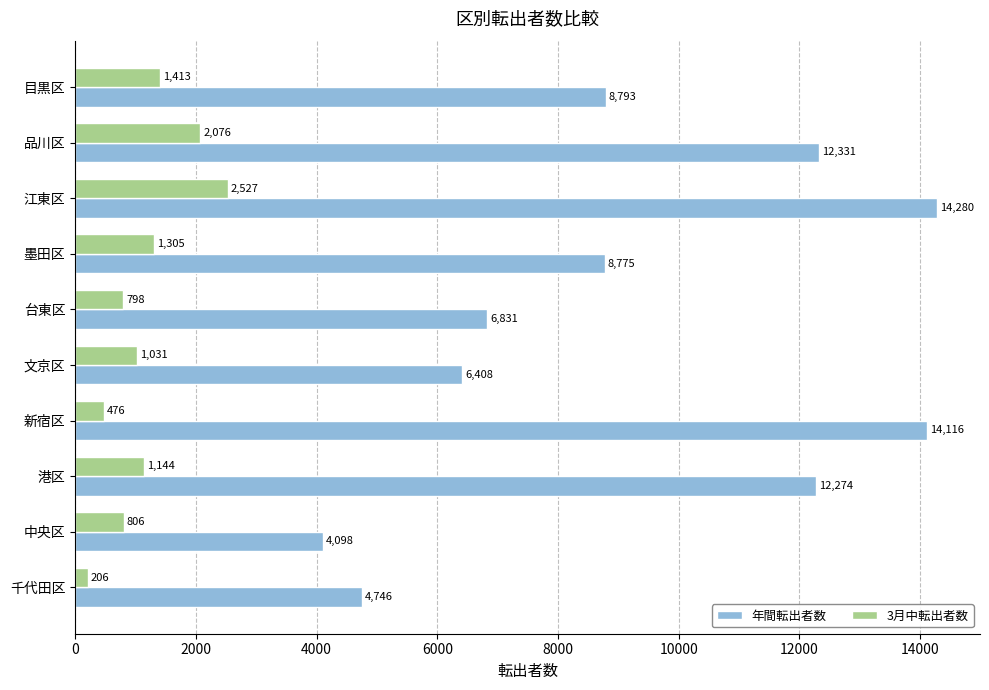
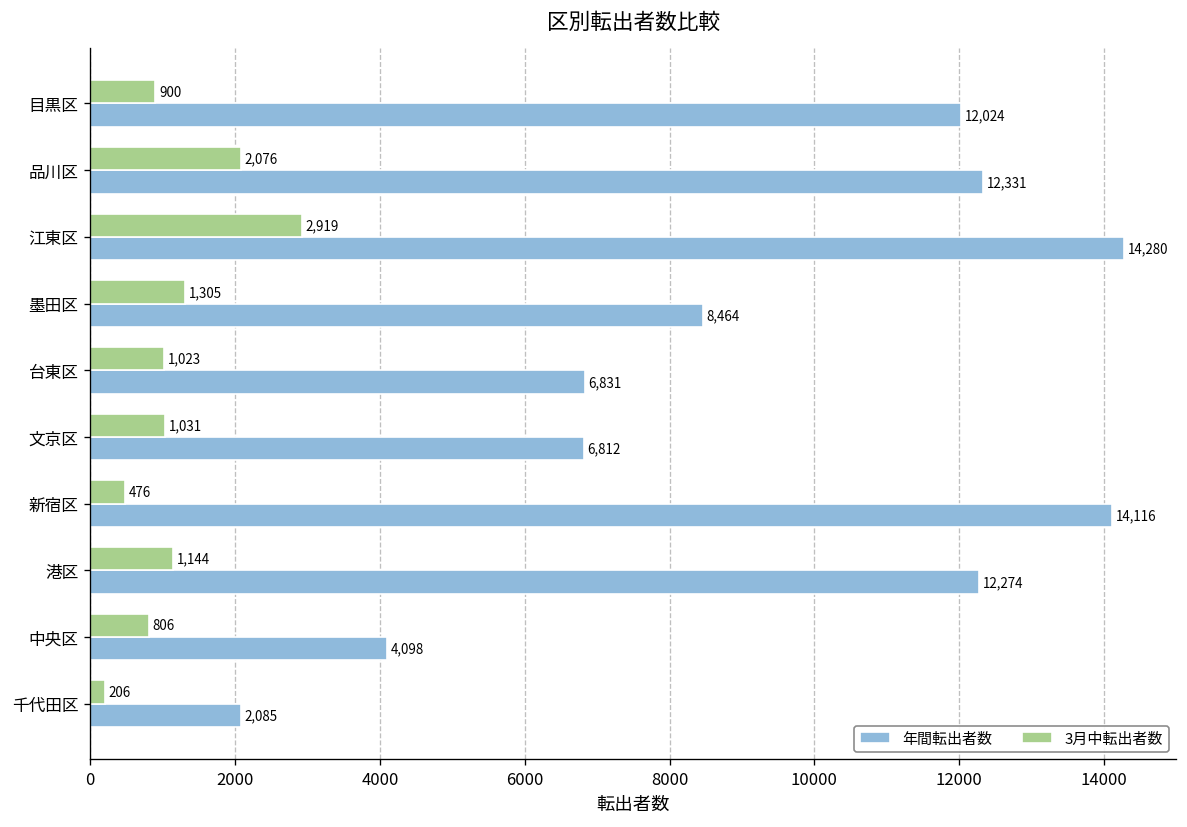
  {
    "年間転出者数": {
-     "目黒区": "8,793",
+     "目黒区": "12,024",
      "品川区": "12,331",
      "江東区": "14,280",
-     "墨田区": "8,775",
+     "墨田区": "8,464",
      "台東区": "6,831",
-     "文京区": "6,408",
+     "文京区": "6,812",
      "新宿区": "14,116",
      "港区": "12,274",
      "中央区": "4,098",
-     "千代田区": "4,746"
+     "千代田区": "2,085"
    },
    "3月中転出者数": {
-     "目黒区": "1,413",
+     "目黒区": "900",
      "品川区": "2,076",
-     "江東区": "2,527",
+     "江東区": "2,919",
      "墨田区": "1,305",
-     "台東区": "798",
+     "台東区": "1,023",
      "文京区": "1,031",
      "新宿区": "476",
      "港区": "1,144",
      "中央区": "806",
      "千代田区": "206"
    }
  }
